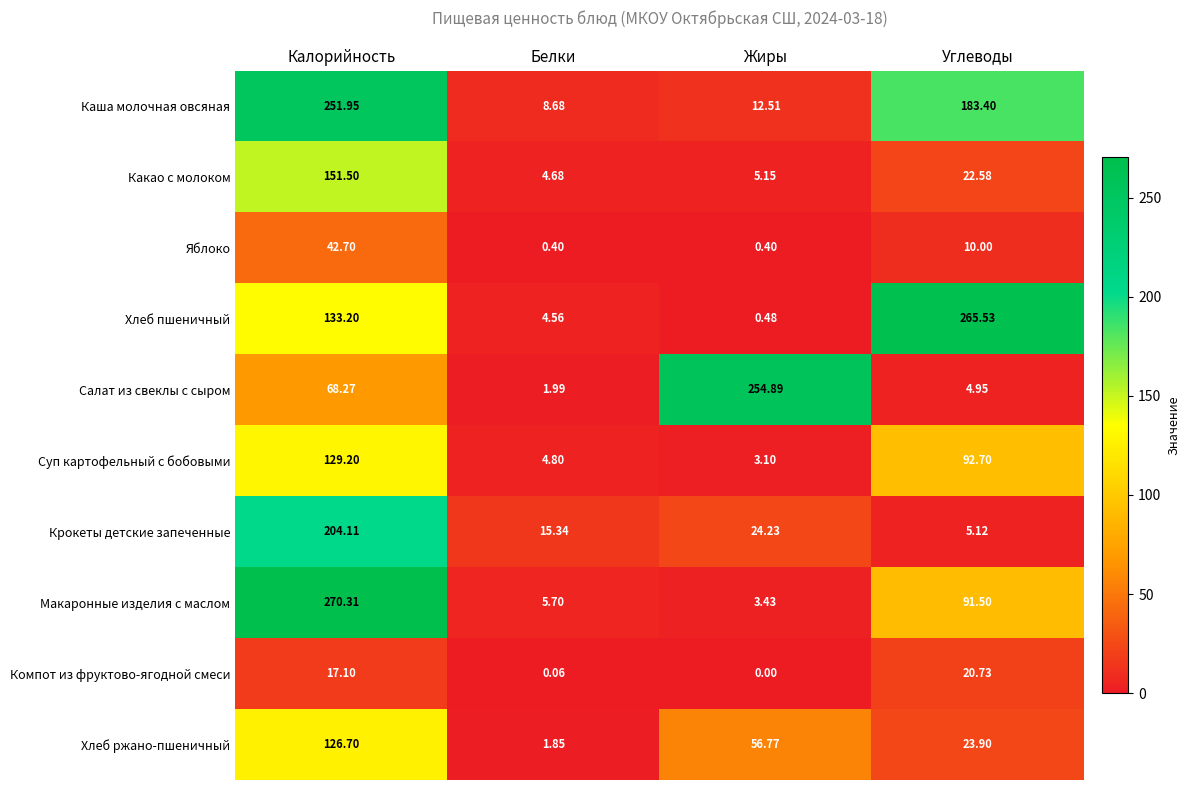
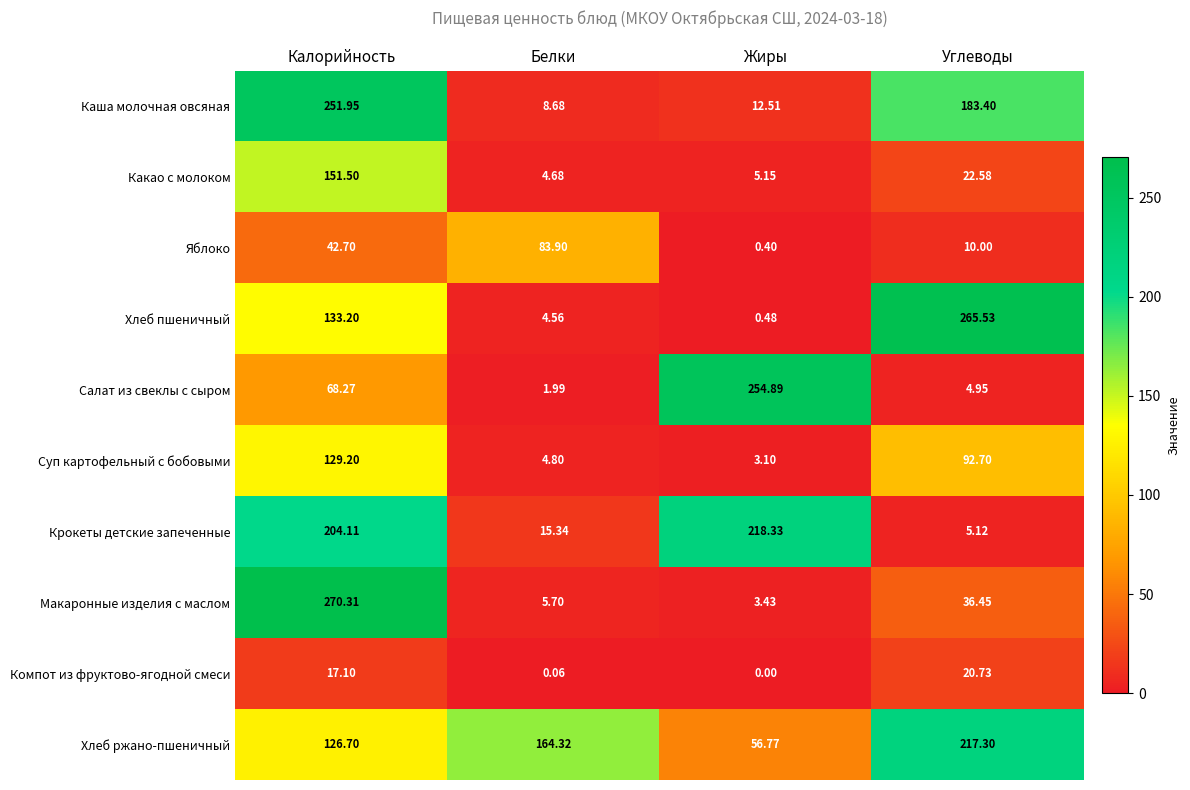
  {
    "Каша молочная овсяная": {
      "Калорийность": 251.95,
      "Белки": 8.68,
      "Жиры": 12.51,
      "Углеводы": 183.40
    },
    "Какао с молоком": {
      "Калорийность": 151.50,
      "Белки": 4.68,
      "Жиры": 5.15,
      "Углеводы": 22.58
    },
    "Яблоко": {
      "Калорийность": 42.70,
-     "Белки": 0.40,
+     "Белки": 83.90,
      "Жиры": 0.40,
      "Углеводы": 10.00
    },
    "Хлеб пшеничный": {
      "Калорийность": 133.20,
      "Белки": 4.56,
      "Жиры": 0.48,
      "Углеводы": 265.53
    },
    "Салат из свеклы с сыром": {
      "Калорийность": 68.27,
      "Белки": 1.99,
      "Жиры": 254.89,
      "Углеводы": 4.95
    },
    "Суп картофельный с бобовыми": {
      "Калорийность": 129.20,
      "Белки": 4.80,
      "Жиры": 3.10,
      "Углеводы": 92.70
    },
    "Крокеты детские запеченные": {
      "Калорийность": 204.11,
      "Белки": 15.34,
-     "Жиры": 24.23,
+     "Жиры": 218.33,
      "Углеводы": 5.12
    },
    "Макаронные изделия с маслом": {
      "Калорийность": 270.31,
      "Белки": 5.70,
      "Жиры": 3.43,
-     "Углеводы": 91.50
+     "Углеводы": 36.45
    },
    "Компот из фруктово-ягодной смеси": {
      "Калорийность": 17.10,
      "Белки": 0.06,
      "Жиры": 0.00,
      "Углеводы": 20.73
    },
    "Хлеб ржано-пшеничный": {
      "Калорийность": 126.70,
-     "Белки": 1.85,
+     "Белки": 164.32,
      "Жиры": 56.77,
-     "Углеводы": 23.90
+     "Углеводы": 217.30
    }
  }
